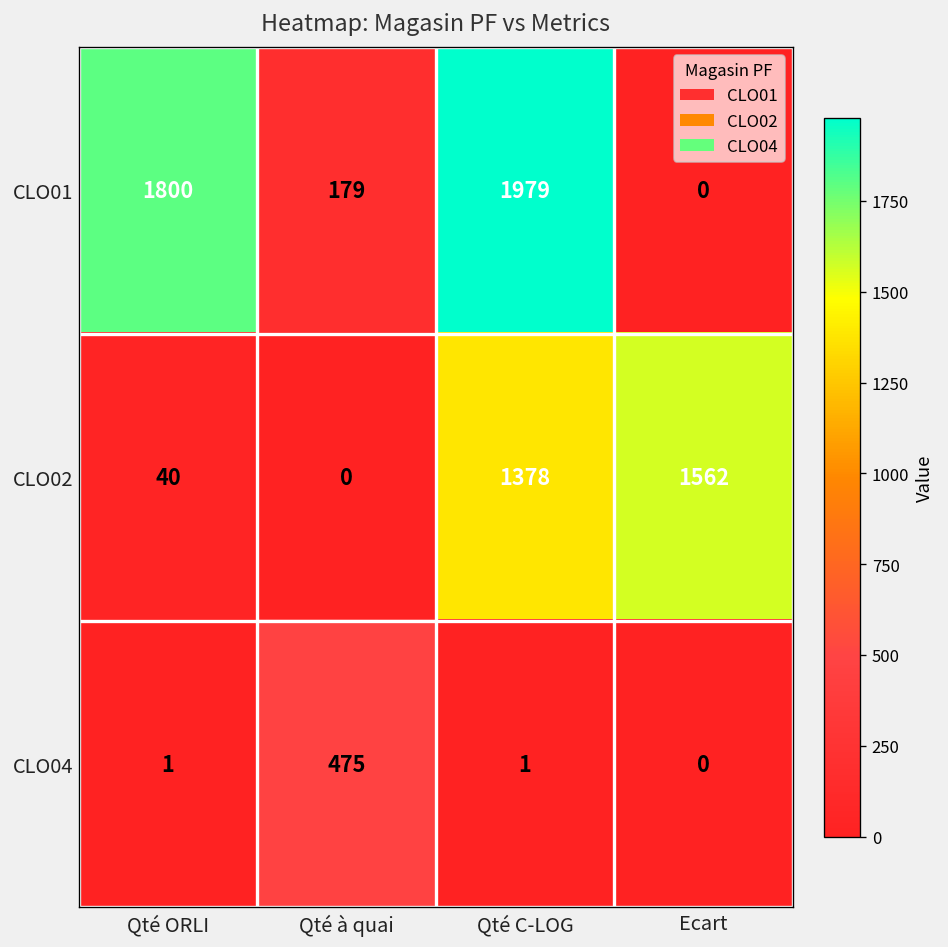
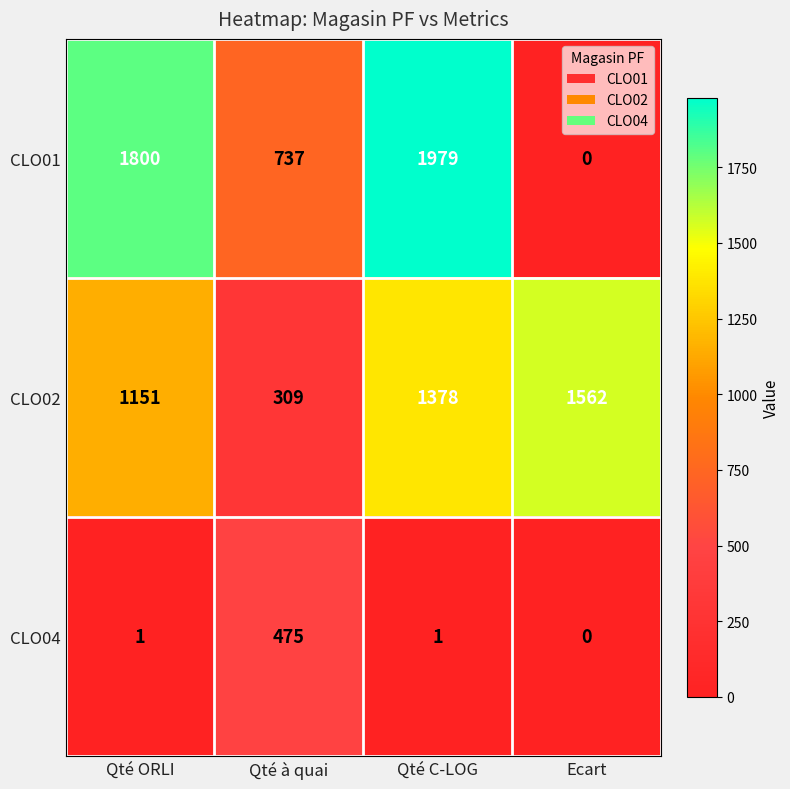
  {
    "CLO01": {
      "Qté ORLI": 1800,
-     "Qté à quai": 179,
+     "Qté à quai": 737,
      "Qté C-LOG": 1979,
      "Ecart": 0
    },
    "CLO02": {
-     "Qté ORLI": 40,
-     "Qté à quai": 0,
+     "Qté ORLI": 1151,
+     "Qté à quai": 309,
      "Qté C-LOG": 1378,
      "Ecart": 1562
    },
    "CLO04": {
      "Qté ORLI": 1,
      "Qté à quai": 475,
      "Qté C-LOG": 1,
      "Ecart": 0
    }
  }
